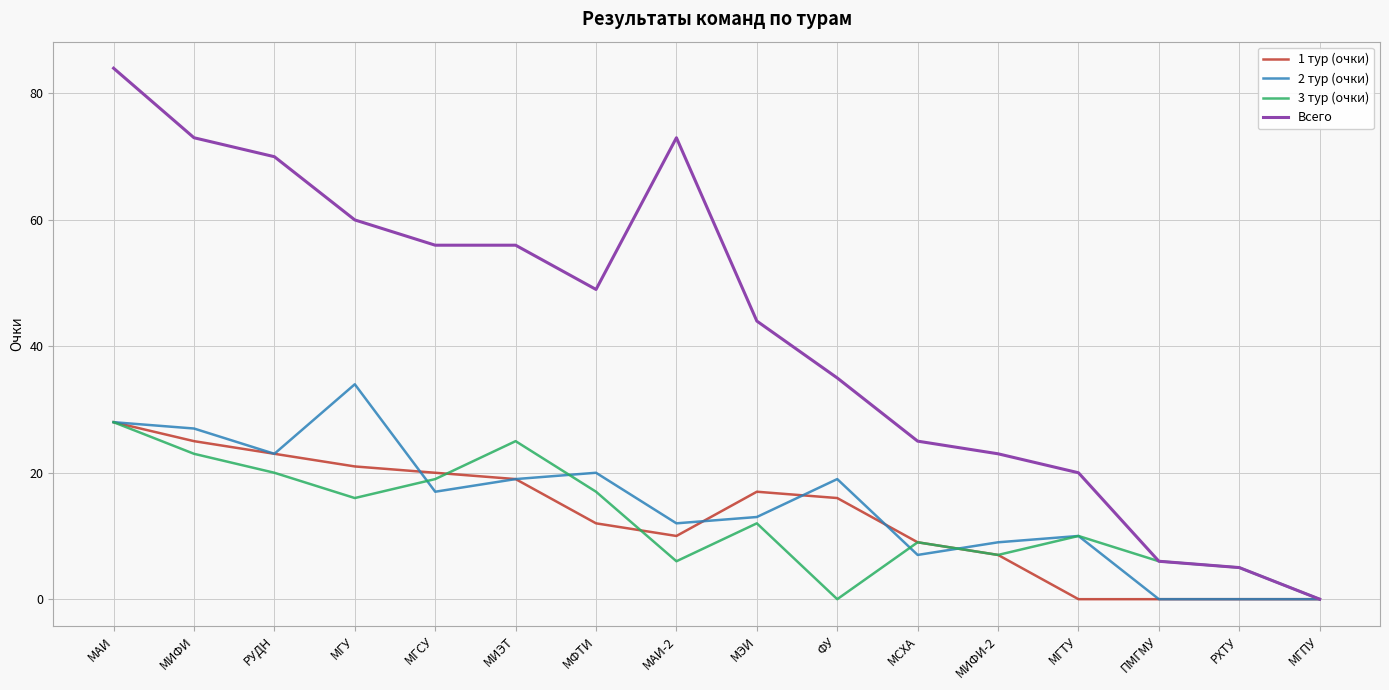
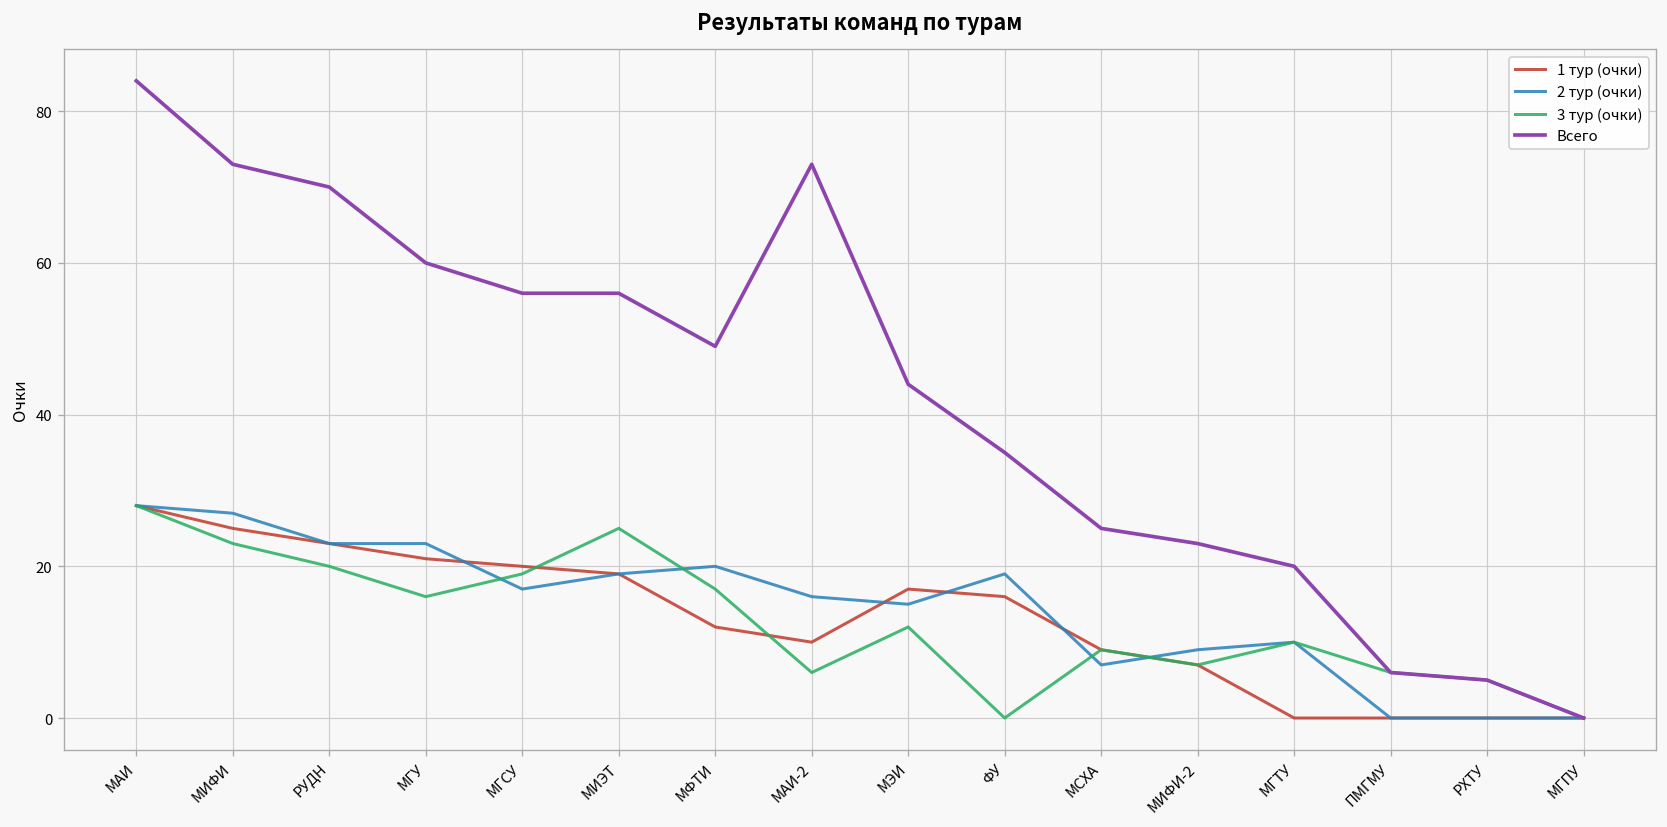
  {
    "1 тур (очки)": {
      "МИФИ": 25,
      "МГУ": 21,
      "МГСУ": 20,
      "МФТИ": 12,
      "МАИ-2": 10,
      "МЭИ": 17,
      "ФУ": 16,
      "МГТУ": 0
    },
    "2 тур (очки)": {
      "МИФИ": 27,
-     "МГУ": 34,
+     "МГУ": 23,
      "МГСУ": 17,
      "МФТИ": 20,
-     "МАИ-2": 12,
-     "МЭИ": 13,
+     "МАИ-2": 16,
+     "МЭИ": 15,
      "ФУ": 19,
      "МСХА": 7,
      "МИФИ-2": 9
    },
    "3 тур (очки)": {
      "МИФИ": 23,
      "РУДН": 20,
      "МГУ": 16,
      "МГСУ": 19,
      "МИЭТ": 25,
      "МФТИ": 17,
      "МАИ-2": 6,
      "МЭИ": 12,
      "ФУ": 0
    },
    "Всего": {
      "МАИ": 84,
      "МИФИ": 73,
      "РУДН": 70,
      "МГУ": 60,
      "МГСУ": 56,
      "МИЭТ": 56,
      "МФТИ": 49,
      "МАИ-2": 73,
      "МЭИ": 44,
      "ФУ": 35,
      "МСХА": 25,
      "МИФИ-2": 23,
      "МГТУ": 20
    }
  }
